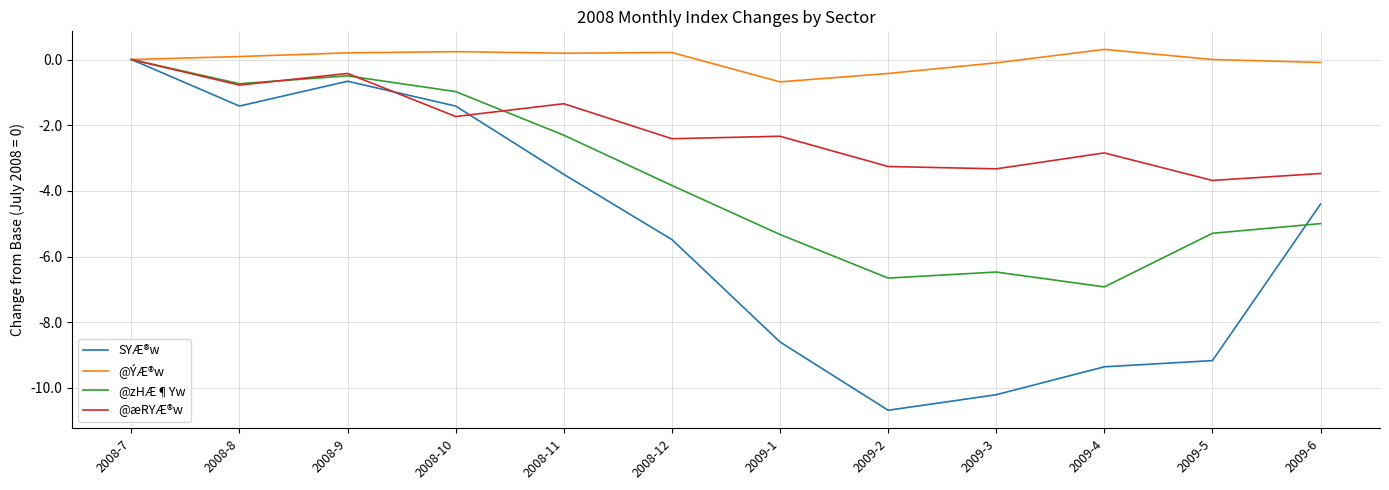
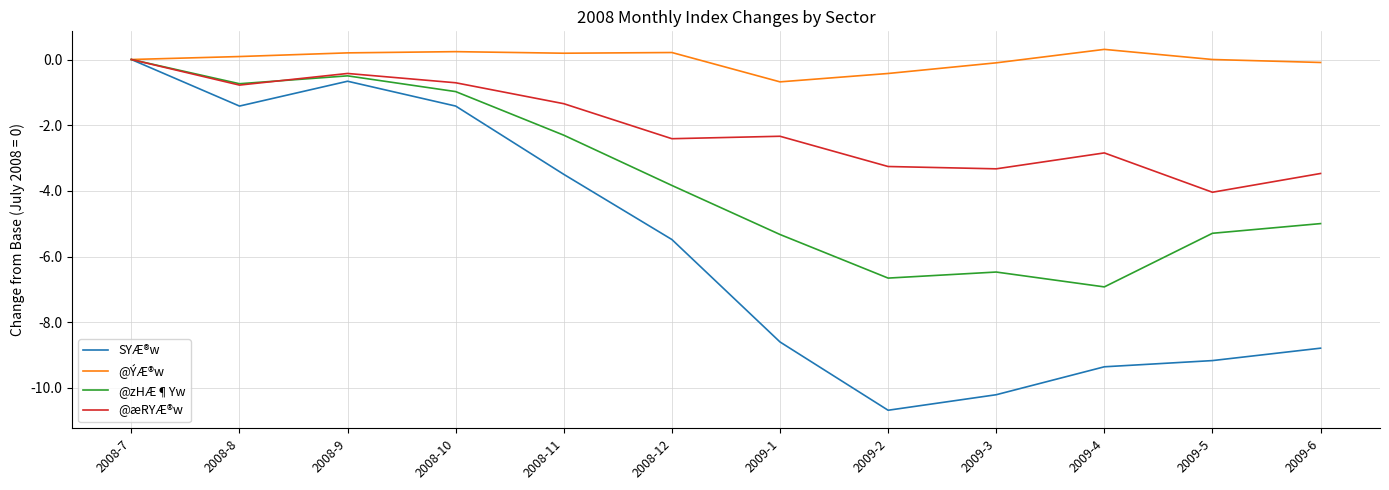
  {
    "SYÆ®w": {
      "2008-8": -1.4,
      "2008-9": -0.7,
      "2008-10": -1.4,
      "2008-11": -3.5,
      "2008-12": -5.5,
      "2009-1": -8.6,
      "2009-2": -10.7,
      "2009-3": -10.2,
      "2009-4": -9.4,
      "2009-5": -9.2,
-     "2009-6": -4.4
+     "2009-6": -8.8
    },
    "@ÝÆ®w": {
      "2008-8": 0.1,
      "2008-9": 0.2,
      "2008-10": 0.2,
      "2008-11": 0.2,
      "2008-12": 0.2,
      "2009-1": -0.7,
      "2009-2": -0.4,
      "2009-3": -0.1,
      "2009-4": 0.3,
      "2009-5": 0.0,
      "2009-6": -0.1
    },
    "@zHÆ¶Yw": {
      "2008-10": -1.0,
      "2008-11": -2.3,
      "2008-12": -3.8,
      "2009-1": -5.3,
      "2009-2": -6.7,
      "2009-3": -6.5,
      "2009-4": -6.9,
      "2009-5": -5.3,
      "2009-6": -5.0
    },
    "@æRYÆ®w": {
-     "2008-10": -1.7,
+     "2008-10": -0.7,
      "2008-11": -1.3,
      "2008-12": -2.4,
      "2009-1": -2.3,
      "2009-2": -3.3,
      "2009-3": -3.3,
      "2009-4": -2.8,
-     "2009-5": -3.7,
+     "2009-5": -4.0,
      "2009-6": -3.5
    }
  }
